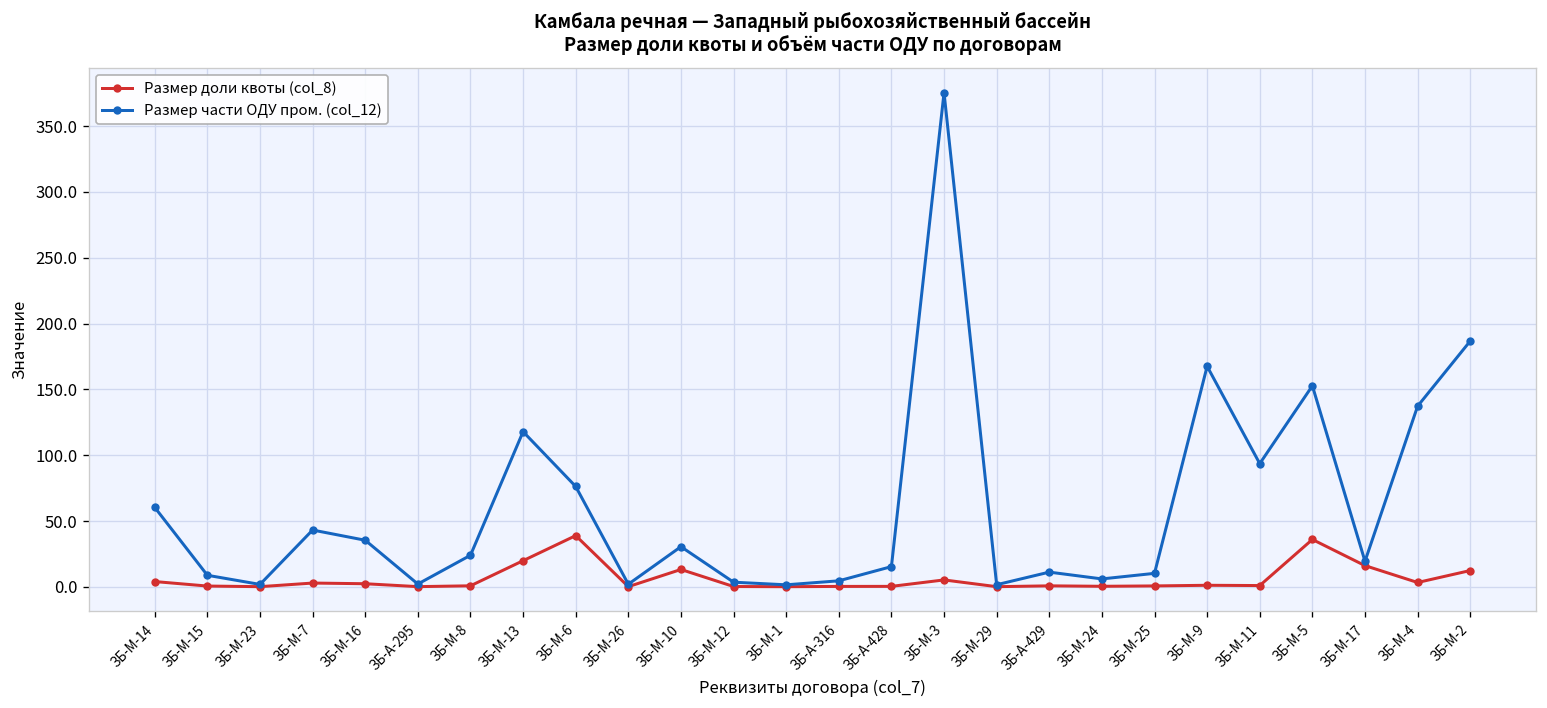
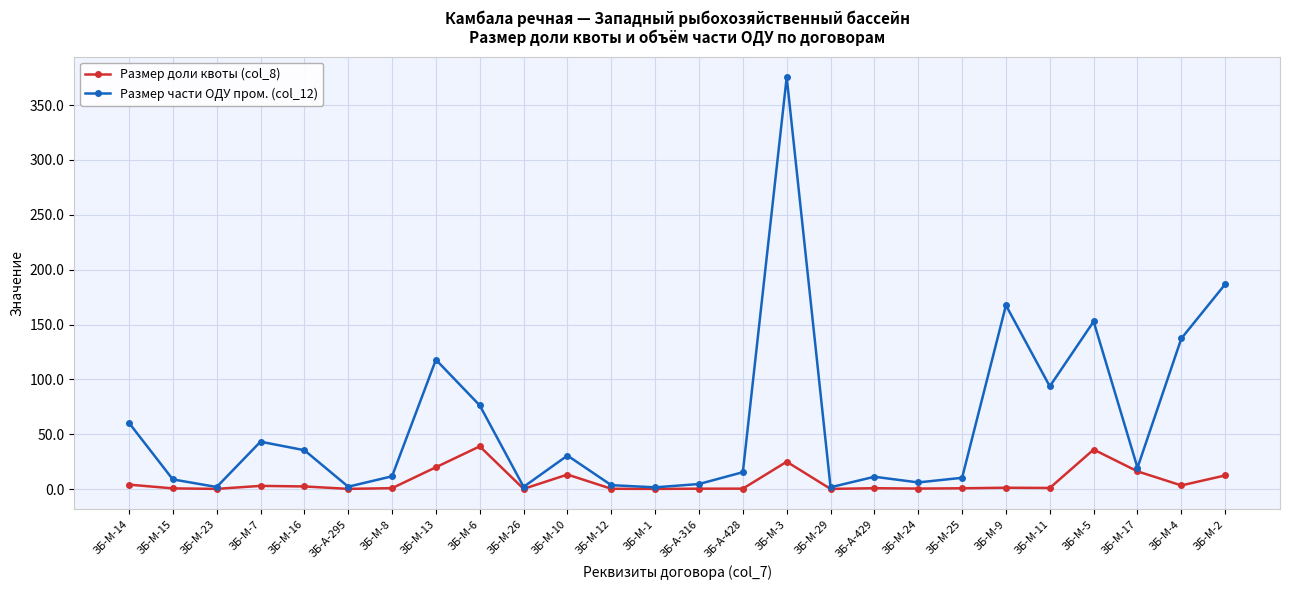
  {
    "Размер доли квоты (col_8)": {
      "ЗБ-М-14": 4,
      "ЗБ-М-15": 1,
      "ЗБ-М-7": 3,
      "ЗБ-М-16": 2,
      "ЗБ-М-8": 1,
      "ЗБ-М-13": 20,
      "ЗБ-М-6": 39,
      "ЗБ-М-10": 13,
      "ЗБ-М-12": 0,
      "ЗБ-А-316": 0,
      "ЗБ-А-428": 0,
-     "ЗБ-М-3": 5,
+     "ЗБ-М-3": 25,
      "ЗБ-А-429": 1,
      "ЗБ-М-24": 0,
      "ЗБ-М-25": 1,
      "ЗБ-М-9": 1,
      "ЗБ-М-11": 1,
      "ЗБ-М-5": 36,
      "ЗБ-М-17": 16,
      "ЗБ-М-4": 3,
      "ЗБ-М-2": 12
    },
    "Размер части ОДУ пром. (col_12)": {
      "ЗБ-М-14": 60,
      "ЗБ-М-15": 9,
      "ЗБ-М-7": 43,
      "ЗБ-М-16": 35,
-     "ЗБ-М-8": 24,
+     "ЗБ-М-8": 12,
      "ЗБ-М-13": 118,
      "ЗБ-М-6": 76,
      "ЗБ-М-10": 30,
      "ЗБ-М-12": 4,
      "ЗБ-А-316": 5,
      "ЗБ-А-428": 15,
      "ЗБ-М-3": 375,
      "ЗБ-А-429": 11,
      "ЗБ-М-24": 6,
      "ЗБ-М-25": 10,
      "ЗБ-М-9": 168,
      "ЗБ-М-11": 94,
      "ЗБ-М-5": 153,
      "ЗБ-М-17": 19,
      "ЗБ-М-4": 137,
      "ЗБ-М-2": 187
    }
  }
